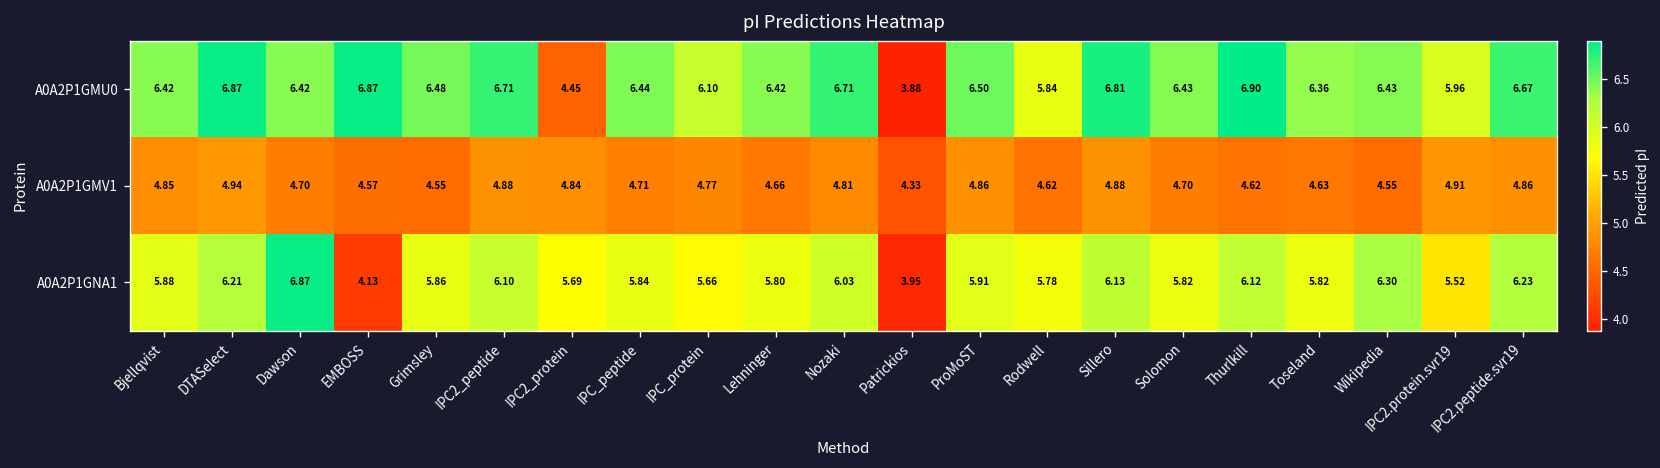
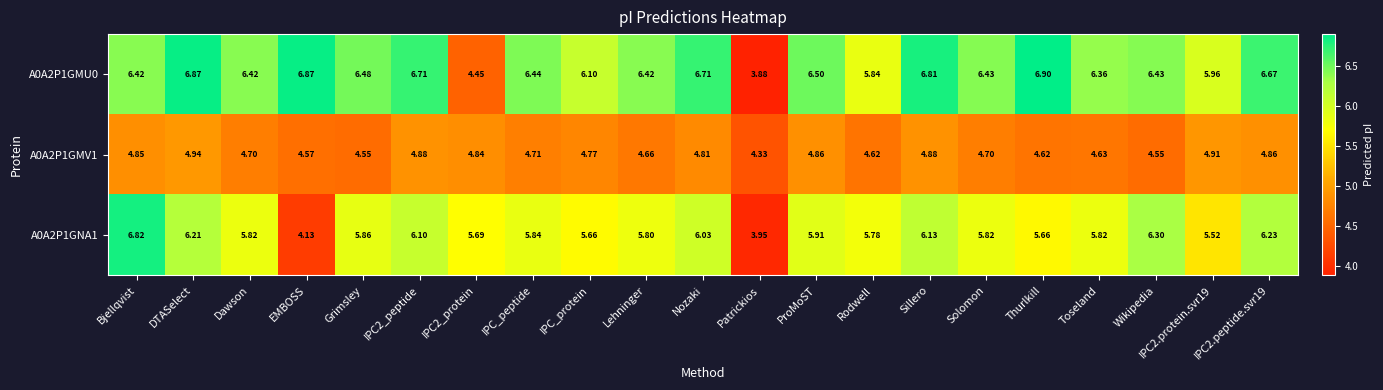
  {
    "A0A2P1GMU0": {
      "Bjellqvist": 6.42,
      "DTASelect": 6.87,
      "Dawson": 6.42,
      "EMBOSS": 6.87,
      "Grimsley": 6.48,
      "IPC2_peptide": 6.71,
      "IPC2_protein": 4.45,
      "IPC_peptide": 6.44,
      "IPC_protein": 6.10,
      "Lehninger": 6.42,
      "Nozaki": 6.71,
      "Patrickios": 3.88,
      "ProMoST": 6.50,
      "Rodwell": 5.84,
      "Sillero": 6.81,
      "Solomon": 6.43,
      "Thurlkill": 6.90,
      "Toseland": 6.36,
      "Wikipedia": 6.43,
      "IPC2.protein.svr19": 5.96,
      "IPC2.peptide.svr19": 6.67
    },
    "A0A2P1GMV1": {
      "Bjellqvist": 4.85,
      "DTASelect": 4.94,
      "Dawson": 4.70,
      "EMBOSS": 4.57,
      "Grimsley": 4.55,
      "IPC2_peptide": 4.88,
      "IPC2_protein": 4.84,
      "IPC_peptide": 4.71,
      "IPC_protein": 4.77,
      "Lehninger": 4.66,
      "Nozaki": 4.81,
      "Patrickios": 4.33,
      "ProMoST": 4.86,
      "Rodwell": 4.62,
      "Sillero": 4.88,
      "Solomon": 4.70,
      "Thurlkill": 4.62,
      "Toseland": 4.63,
      "Wikipedia": 4.55,
      "IPC2.protein.svr19": 4.91,
      "IPC2.peptide.svr19": 4.86
    },
    "A0A2P1GNA1": {
-     "Bjellqvist": 5.88,
+     "Bjellqvist": 6.82,
      "DTASelect": 6.21,
-     "Dawson": 6.87,
+     "Dawson": 5.82,
      "EMBOSS": 4.13,
      "Grimsley": 5.86,
      "IPC2_peptide": 6.10,
      "IPC2_protein": 5.69,
      "IPC_peptide": 5.84,
      "IPC_protein": 5.66,
      "Lehninger": 5.80,
      "Nozaki": 6.03,
      "Patrickios": 3.95,
      "ProMoST": 5.91,
      "Rodwell": 5.78,
      "Sillero": 6.13,
      "Solomon": 5.82,
-     "Thurlkill": 6.12,
+     "Thurlkill": 5.66,
      "Toseland": 5.82,
      "Wikipedia": 6.30,
      "IPC2.protein.svr19": 5.52,
      "IPC2.peptide.svr19": 6.23
    }
  }
